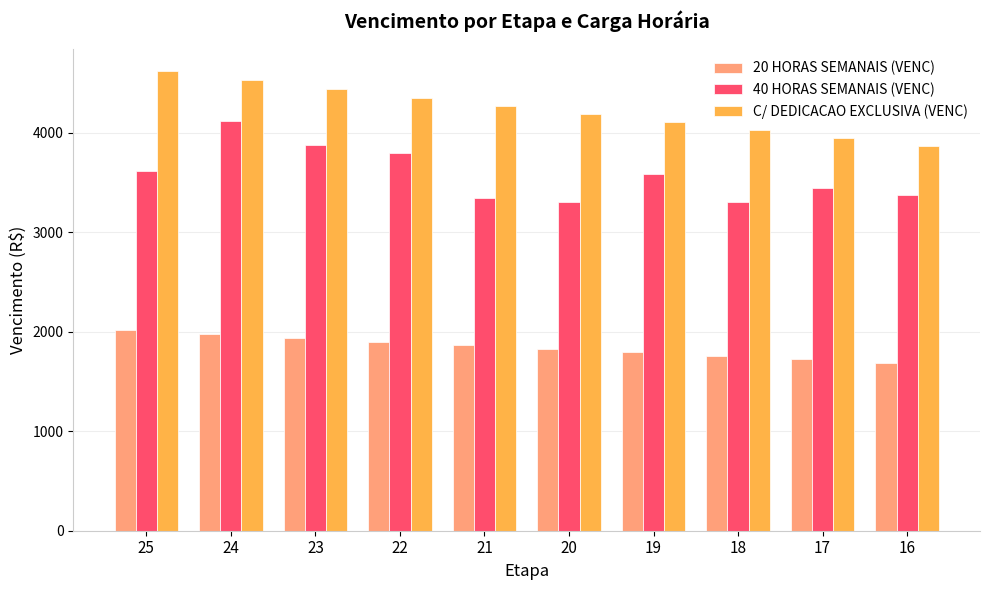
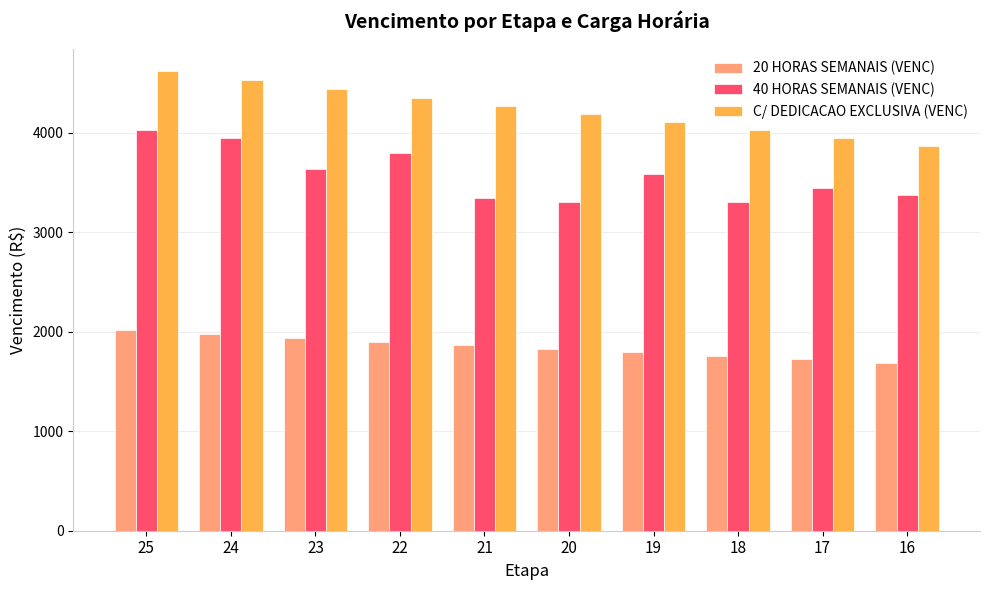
  {
    "40 HORAS SEMANAIS (VENC)": {
-     "25": 3600,
-     "24": 4100,
-     "23": 3900,
+     "25": 4000,
+     "24": 4000,
+     "23": 3600,
      "22": 3800,
      "21": 3300,
      "20": 3300,
      "19": 3600,
      "18": 3300,
      "17": 3400,
      "16": 3400
    }
  }
